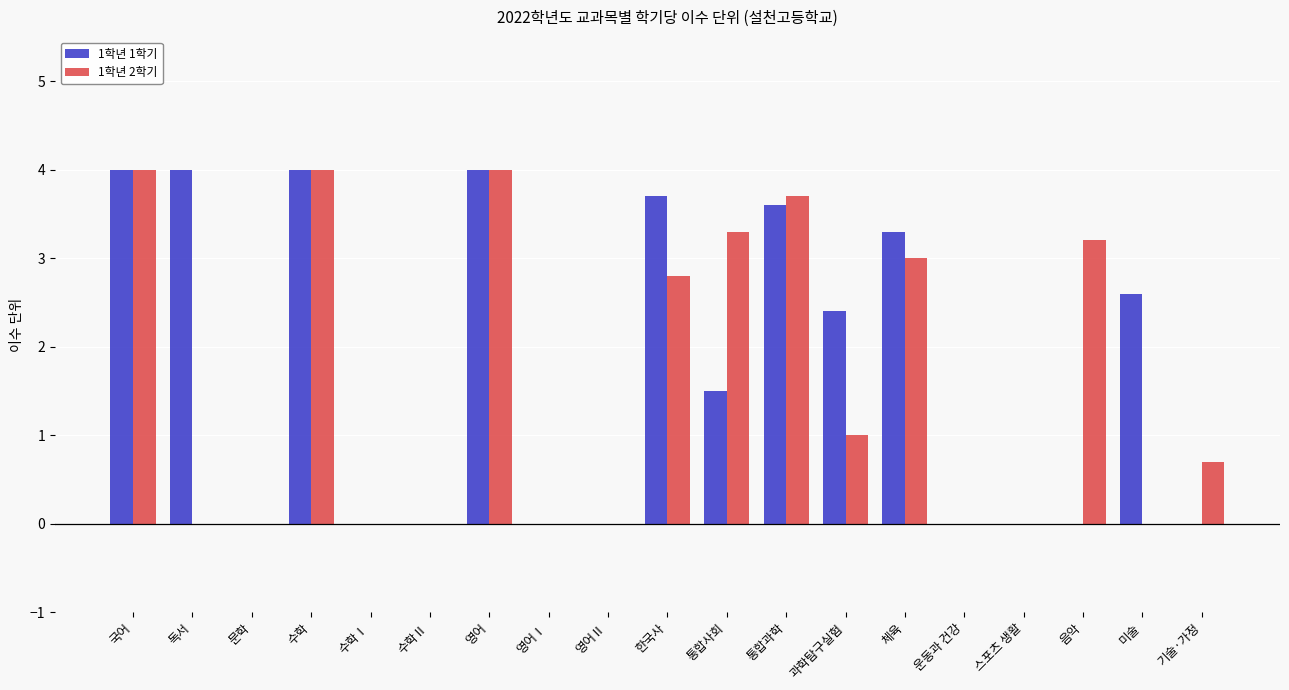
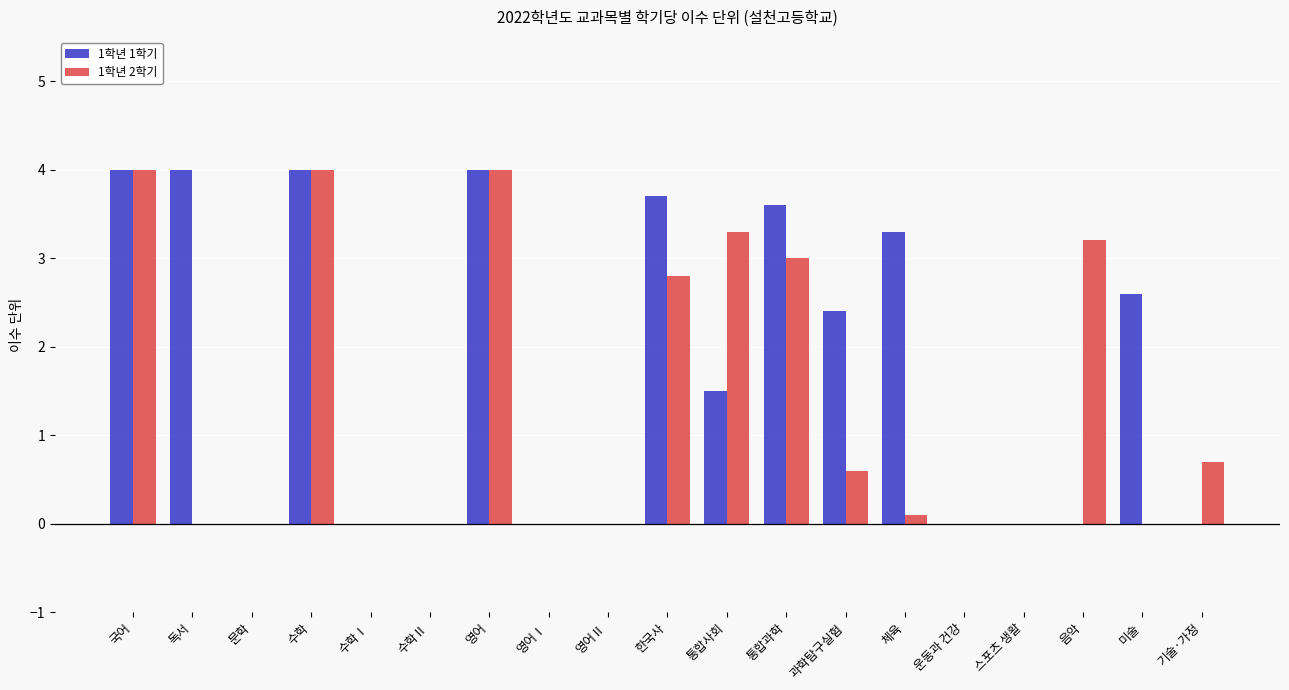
  {
    "1학년 1학기": {
      "국어": 4.0,
      "독서": 4.0,
      "문학": 0.0,
      "수학": 4.0,
      "수학Ⅰ": 0.0,
      "수학Ⅱ": 0.0,
      "영어": 4.0,
      "영어Ⅰ": 0.0,
      "영어Ⅱ": 0.0,
      "한국사": 3.7,
      "통합사회": 1.5,
      "통합과학": 3.6,
      "과학탐구실험": 2.4,
      "체육": 3.3,
      "운동과 건강": 0.0,
      "스포츠 생활": 0.0,
      "음악": 0.0,
      "미술": 2.6,
      "기술·가정": 0.0
    },
    "1학년 2학기": {
      "국어": 4.0,
      "독서": 0.0,
      "문학": 0.0,
      "수학": 4.0,
      "수학Ⅰ": 0.0,
      "수학Ⅱ": 0.0,
      "영어": 4.0,
      "영어Ⅰ": 0.0,
      "영어Ⅱ": 0.0,
      "한국사": 2.8,
      "통합사회": 3.3,
-     "통합과학": 3.7,
-     "과학탐구실험": 1.0,
-     "체육": 3.0,
+     "통합과학": 3.0,
+     "과학탐구실험": 0.6,
+     "체육": 0.1,
      "운동과 건강": 0.0,
      "스포츠 생활": 0.0,
      "음악": 3.2,
      "미술": 0.0,
      "기술·가정": 0.7
    }
  }
